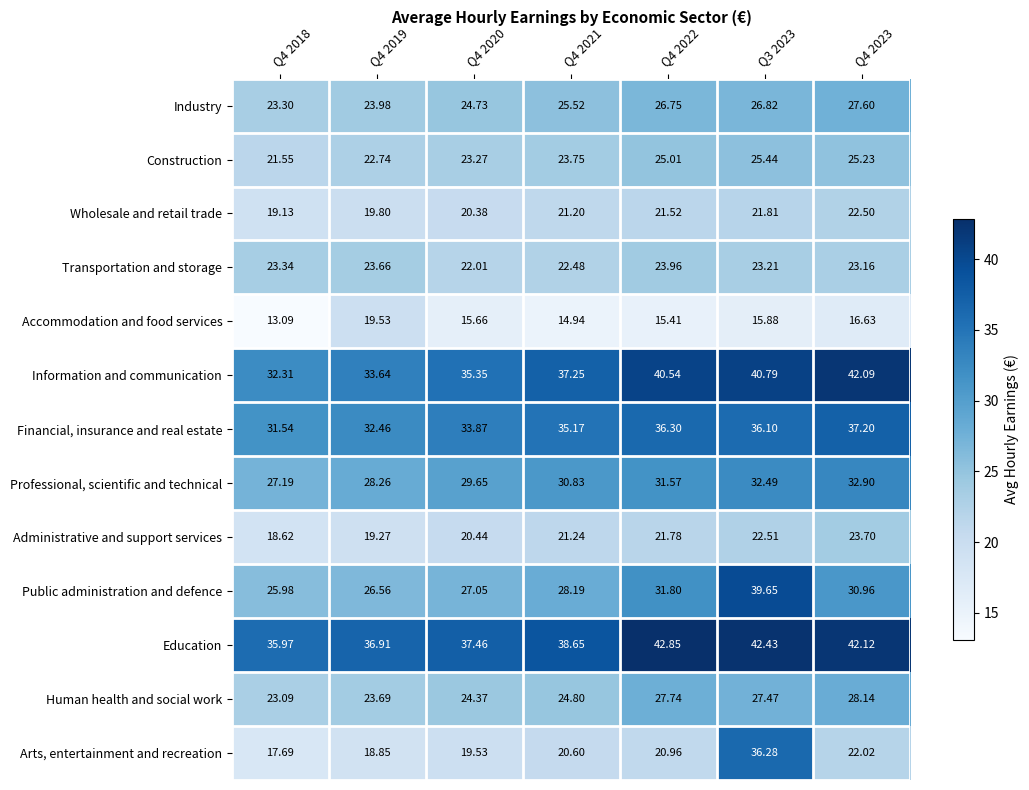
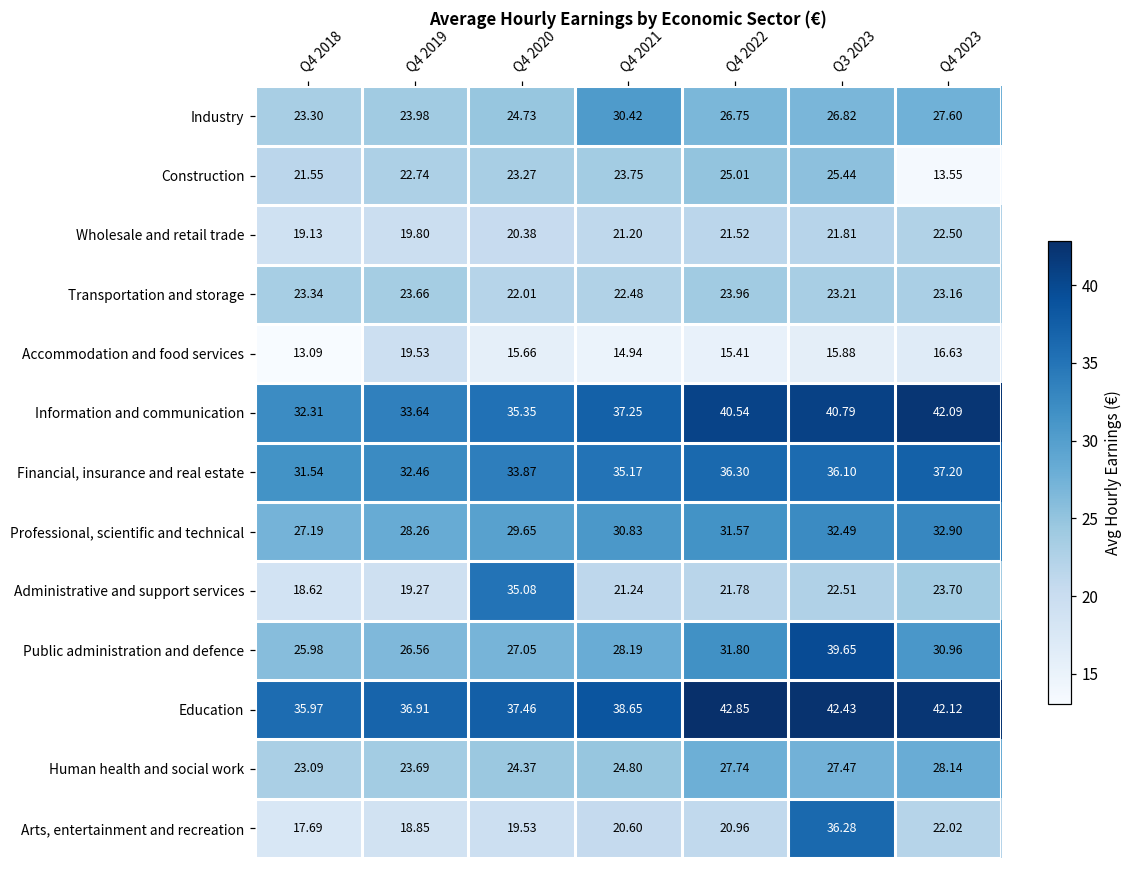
  {
    "Industry": {
      "Q4 2018": 23.30,
      "Q4 2019": 23.98,
      "Q4 2020": 24.73,
-     "Q4 2021": 25.52,
+     "Q4 2021": 30.42,
      "Q4 2022": 26.75,
      "Q3 2023": 26.82,
      "Q4 2023": 27.60
    },
    "Construction": {
      "Q4 2018": 21.55,
      "Q4 2019": 22.74,
      "Q4 2020": 23.27,
      "Q4 2021": 23.75,
      "Q4 2022": 25.01,
      "Q3 2023": 25.44,
-     "Q4 2023": 25.23
+     "Q4 2023": 13.55
    },
    "Wholesale and retail trade": {
      "Q4 2018": 19.13,
      "Q4 2019": 19.80,
      "Q4 2020": 20.38,
      "Q4 2021": 21.20,
      "Q4 2022": 21.52,
      "Q3 2023": 21.81,
      "Q4 2023": 22.50
    },
    "Transportation and storage": {
      "Q4 2018": 23.34,
      "Q4 2019": 23.66,
      "Q4 2020": 22.01,
      "Q4 2021": 22.48,
      "Q4 2022": 23.96,
      "Q3 2023": 23.21,
      "Q4 2023": 23.16
    },
    "Accommodation and food services": {
      "Q4 2018": 13.09,
      "Q4 2019": 19.53,
      "Q4 2020": 15.66,
      "Q4 2021": 14.94,
      "Q4 2022": 15.41,
      "Q3 2023": 15.88,
      "Q4 2023": 16.63
    },
    "Information and communication": {
      "Q4 2018": 32.31,
      "Q4 2019": 33.64,
      "Q4 2020": 35.35,
      "Q4 2021": 37.25,
      "Q4 2022": 40.54,
      "Q3 2023": 40.79,
      "Q4 2023": 42.09
    },
    "Financial, insurance and real estate": {
      "Q4 2018": 31.54,
      "Q4 2019": 32.46,
      "Q4 2020": 33.87,
      "Q4 2021": 35.17,
      "Q4 2022": 36.30,
      "Q3 2023": 36.10,
      "Q4 2023": 37.20
    },
    "Professional, scientific and technical": {
      "Q4 2018": 27.19,
      "Q4 2019": 28.26,
      "Q4 2020": 29.65,
      "Q4 2021": 30.83,
      "Q4 2022": 31.57,
      "Q3 2023": 32.49,
      "Q4 2023": 32.90
    },
    "Administrative and support services": {
      "Q4 2018": 18.62,
      "Q4 2019": 19.27,
-     "Q4 2020": 20.44,
+     "Q4 2020": 35.08,
      "Q4 2021": 21.24,
      "Q4 2022": 21.78,
      "Q3 2023": 22.51,
      "Q4 2023": 23.70
    },
    "Public administration and defence": {
      "Q4 2018": 25.98,
      "Q4 2019": 26.56,
      "Q4 2020": 27.05,
      "Q4 2021": 28.19,
      "Q4 2022": 31.80,
      "Q3 2023": 39.65,
      "Q4 2023": 30.96
    },
    "Education": {
      "Q4 2018": 35.97,
      "Q4 2019": 36.91,
      "Q4 2020": 37.46,
      "Q4 2021": 38.65,
      "Q4 2022": 42.85,
      "Q3 2023": 42.43,
      "Q4 2023": 42.12
    },
    "Human health and social work": {
      "Q4 2018": 23.09,
      "Q4 2019": 23.69,
      "Q4 2020": 24.37,
      "Q4 2021": 24.80,
      "Q4 2022": 27.74,
      "Q3 2023": 27.47,
      "Q4 2023": 28.14
    },
    "Arts, entertainment and recreation": {
      "Q4 2018": 17.69,
      "Q4 2019": 18.85,
      "Q4 2020": 19.53,
      "Q4 2021": 20.60,
      "Q4 2022": 20.96,
      "Q3 2023": 36.28,
      "Q4 2023": 22.02
    }
  }
